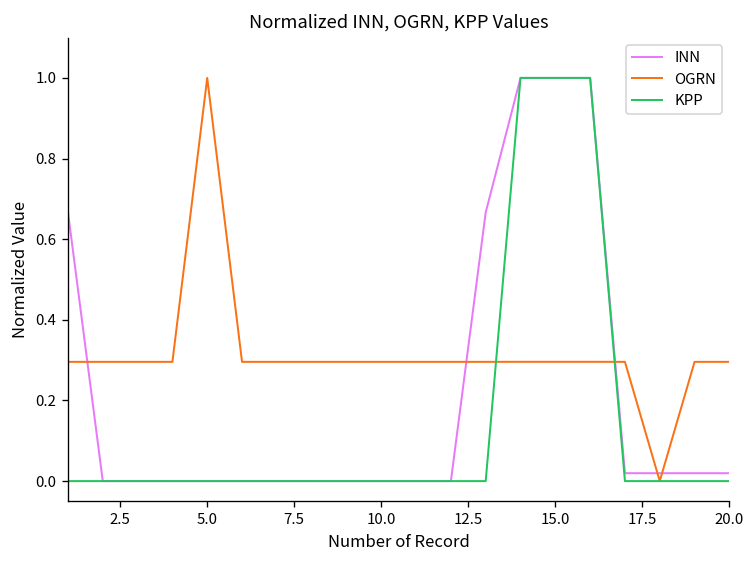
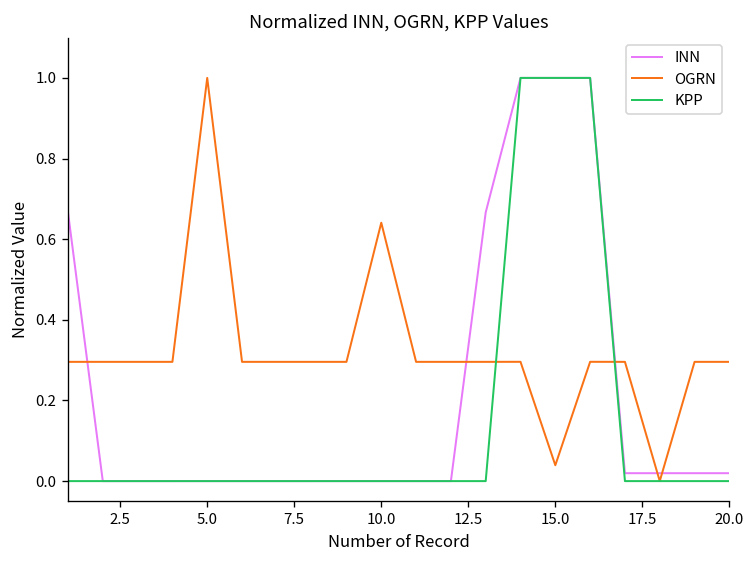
  {
    "INN": {
      "20.0": 0.02
    },
    "OGRN": {
      "5.0": 1.00,
-     "10.0": 0.30,
-     "15.0": 0.30,
+     "10.0": 0.64,
+     "15.0": 0.04,
      "20.0": 0.30
    },
    "KPP": {
      "20.0": 0.00
    }
  }
